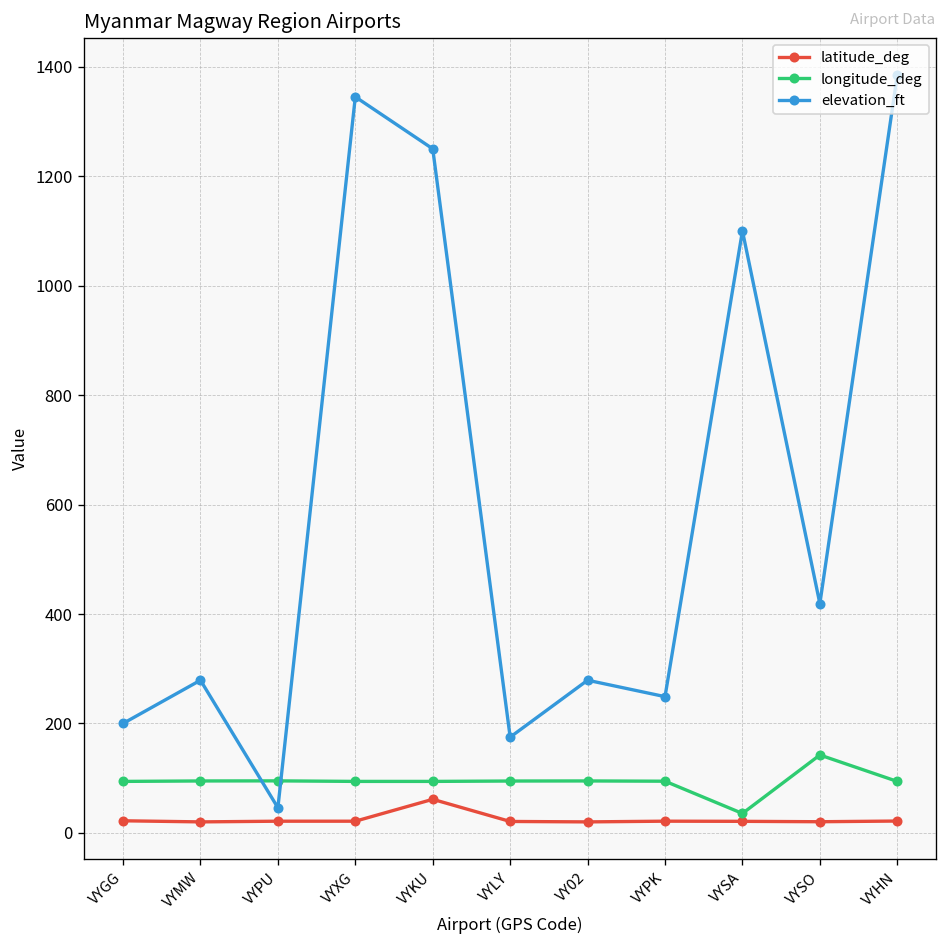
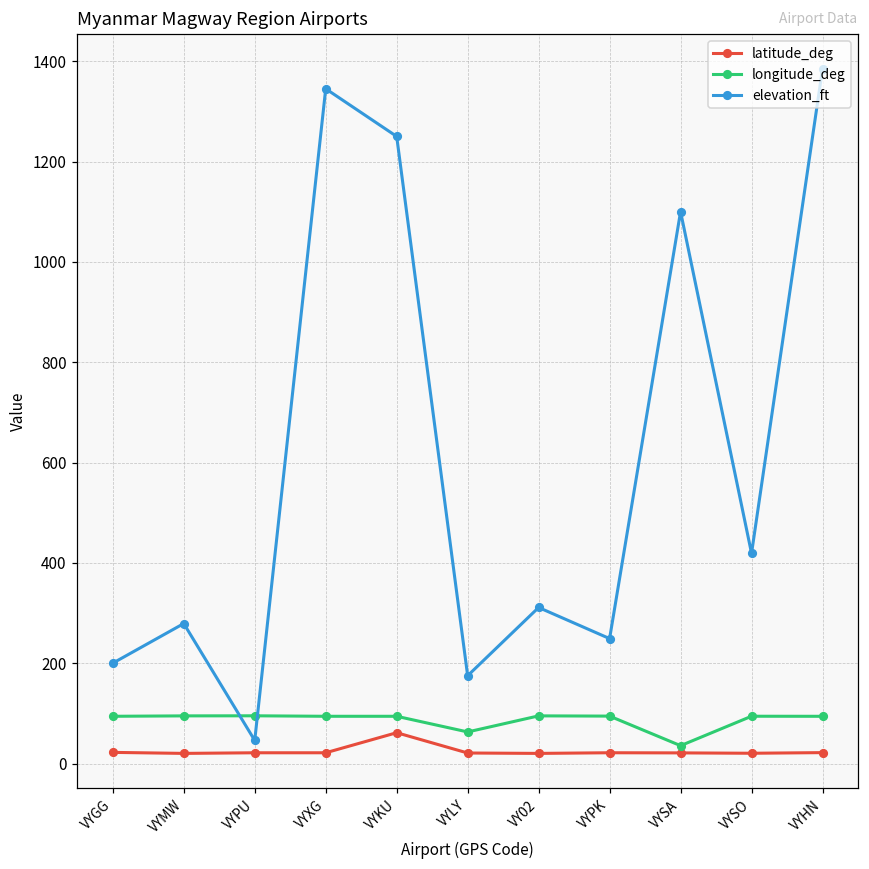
  {
    "latitude_deg": {
      "VYGG": 20,
      "VYMW": 20,
      "VYPU": 20,
      "VYXG": 20,
      "VYKU": 60,
      "VYLY": 20,
      "VY02": 20,
      "VYPK": 20,
      "VYSA": 20,
      "VYSO": 20,
      "VYHN": 20
    },
    "longitude_deg": {
      "VYGG": 90,
      "VYMW": 90,
      "VYPU": 100,
      "VYXG": 90,
      "VYKU": 90,
-     "VYLY": 90,
+     "VYLY": 60,
      "VY02": 90,
      "VYPK": 90,
      "VYSA": 40,
-     "VYSO": 140,
+     "VYSO": 90,
      "VYHN": 90
    },
    "elevation_ft": {
      "VYGG": 200,
      "VYMW": 280,
      "VYPU": 50,
      "VYXG": 1350,
      "VYKU": 1250,
      "VYLY": 180,
-     "VY02": 280,
+     "VY02": 310,
      "VYPK": 250,
      "VYSA": 1100,
      "VYSO": 420
    }
  }
